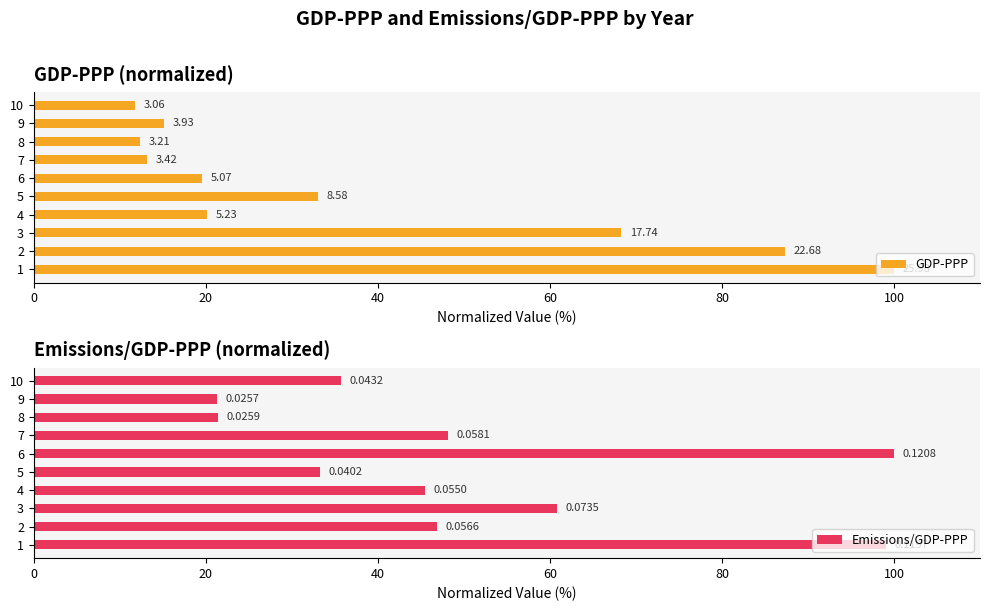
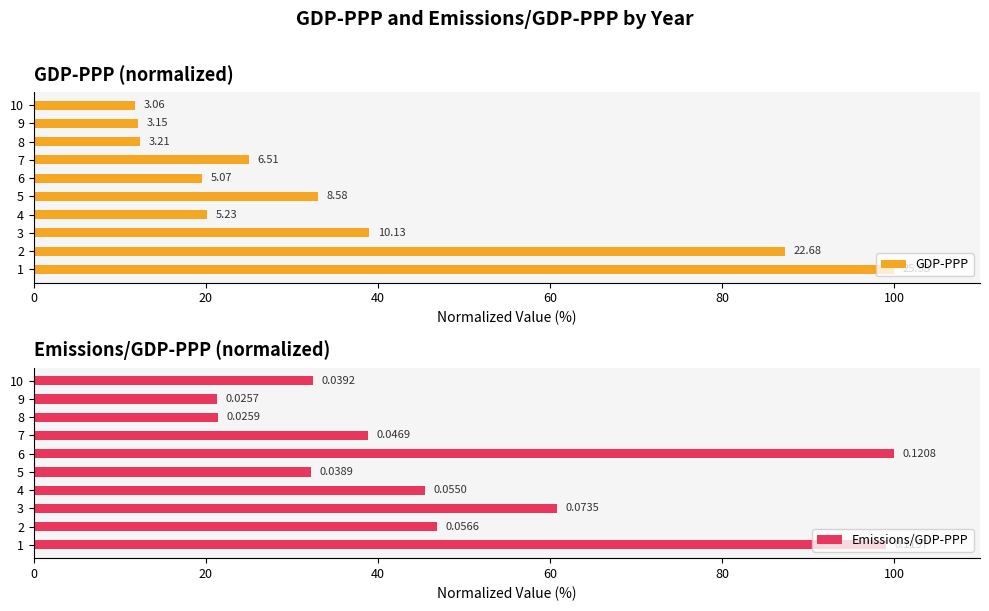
  {
    "GDP-PPP (normalized)": {
-     "9": 3.93,
-     "7": 3.42,
-     "3": 17.74
+     "9": 3.15,
+     "7": 6.51,
+     "3": 10.13
    },
    "Emissions/GDP-PPP (normalized)": {
-     "10": 0.0432,
-     "7": 0.0581,
-     "5": 0.0402
+     "10": 0.0392,
+     "7": 0.0469,
+     "5": 0.0389
    }
  }
